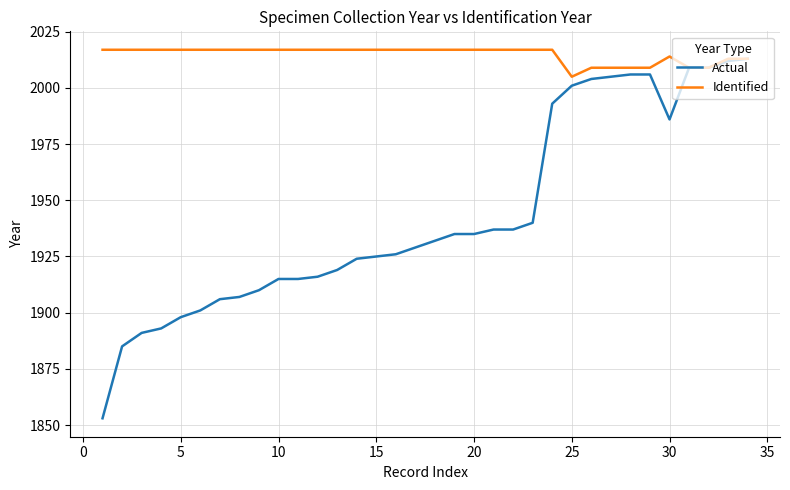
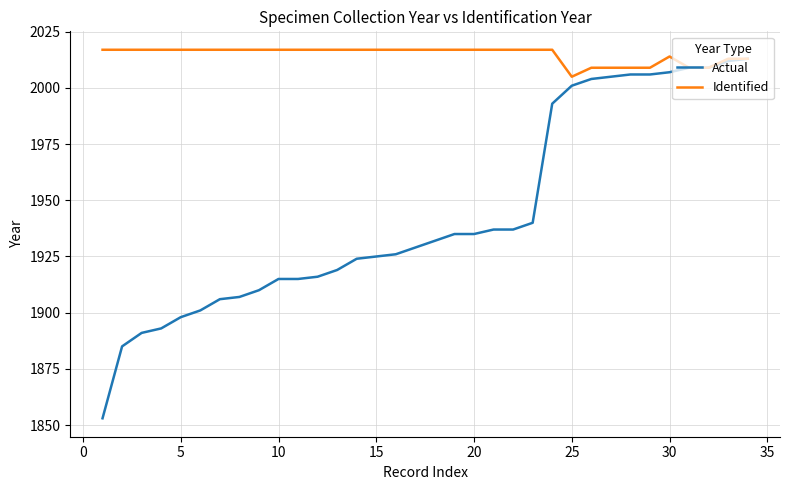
  {
    "Actual": {
      "5": 1898,
      "10": 1915,
      "15": 1925,
      "20": 1935,
      "25": 2001,
-     "30": 1986
+     "30": 2007
    },
    "Identified": {
      "5": 2017,
      "10": 2017,
      "15": 2017,
      "20": 2017,
      "25": 2005,
      "30": 2014
    }
  }
